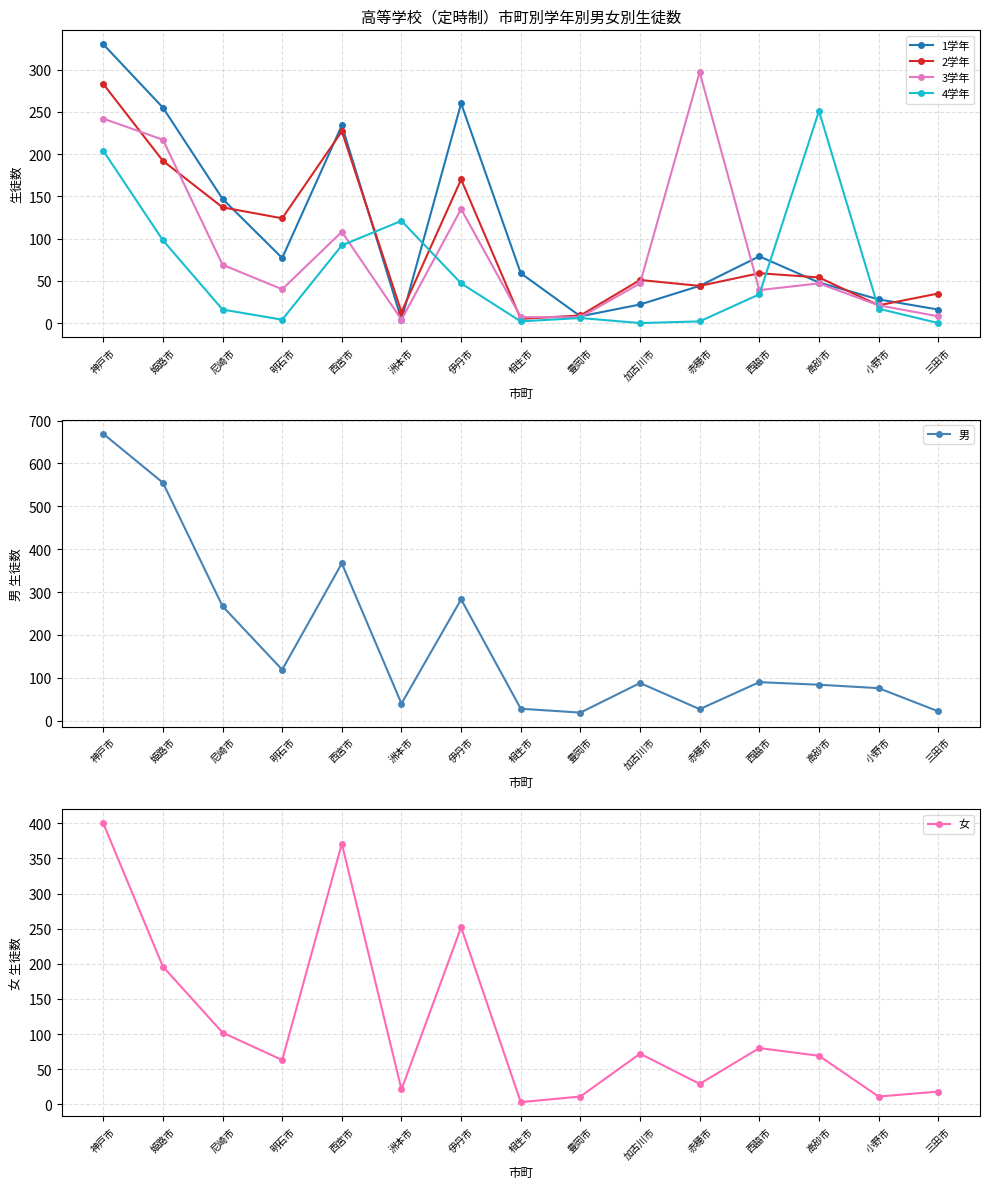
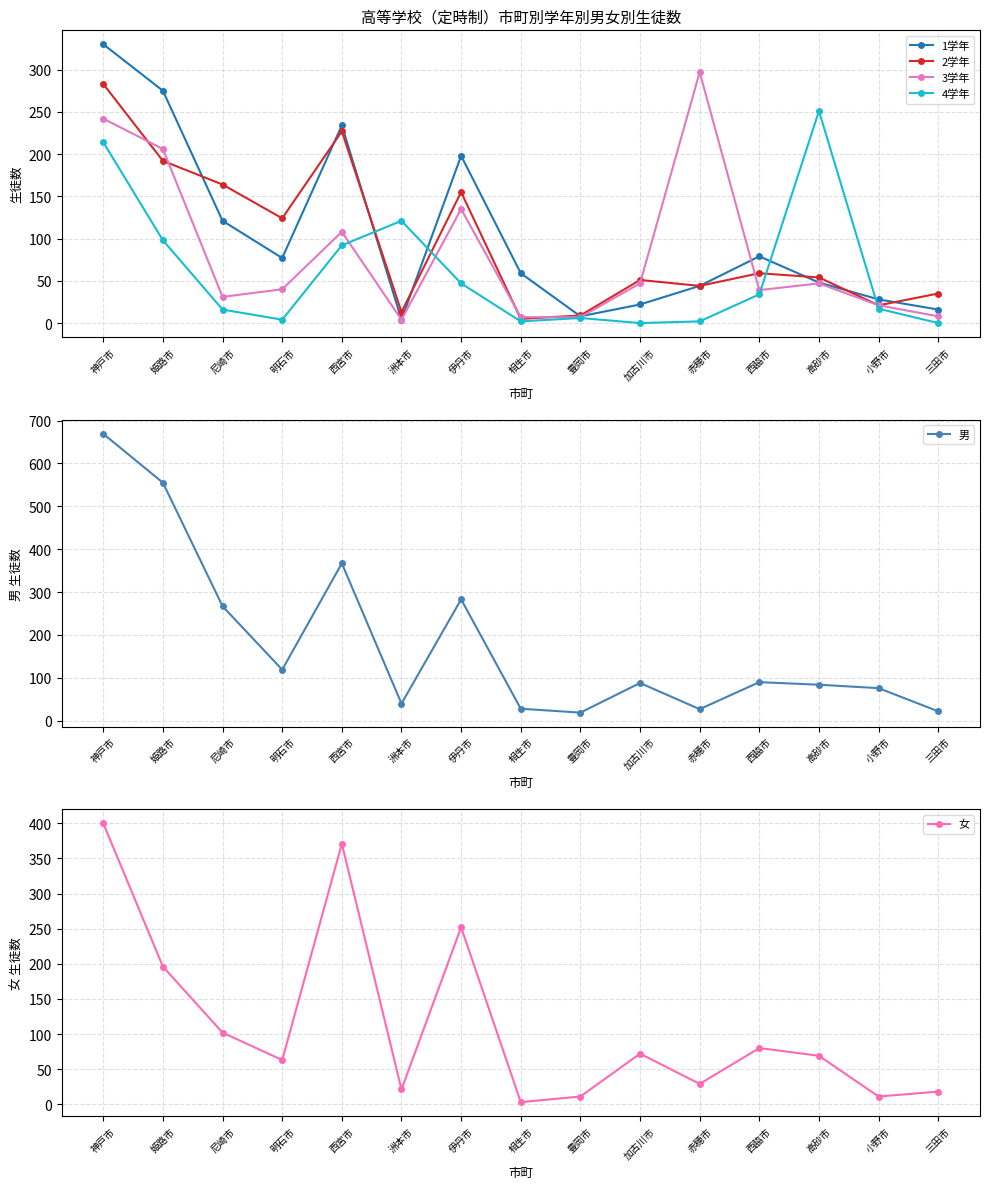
  {
    "高等学校（定時制）市町別学年別男女別生徒数": {
      "1学年": {
        "神戸市": 330,
-       "姫路市": 260,
-       "尼崎市": 150,
+       "姫路市": 280,
+       "尼崎市": 120,
        "明石市": 80,
        "西宮市": 230,
-       "伊丹市": 260,
+       "伊丹市": 200,
        "相生市": 60,
        "加古川市": 20,
        "西脇市": 80,
        "小野市": 30,
        "三田市": 20
      },
      "2学年": {
        "神戸市": 280,
        "姫路市": 190,
-       "尼崎市": 140,
+       "尼崎市": 160,
        "明石市": 120,
        "西宮市": 230,
        "洲本市": 10,
-       "伊丹市": 170,
+       "伊丹市": 160,
        "加古川市": 50,
        "西脇市": 60,
        "高砂市": 50,
        "三田市": 40
      },
      "3学年": {
        "神戸市": 240,
-       "姫路市": 220,
-       "尼崎市": 70,
+       "姫路市": 210,
+       "尼崎市": 30,
        "明石市": 40,
        "西宮市": 110,
        "伊丹市": 140,
        "加古川市": 50,
        "赤穂市": 300,
        "西脇市": 40,
        "三田市": 10
      },
      "4学年": {
-       "神戸市": 200,
+       "神戸市": 210,
        "姫路市": 100,
        "尼崎市": 20,
        "明石市": 0,
        "西宮市": 90,
        "洲本市": 120,
        "伊丹市": 50,
        "相生市": 0,
        "加古川市": 0,
        "赤穂市": 0,
        "西脇市": 30,
        "高砂市": 250,
        "小野市": 20,
        "三田市": 0
      }
    }
  }
